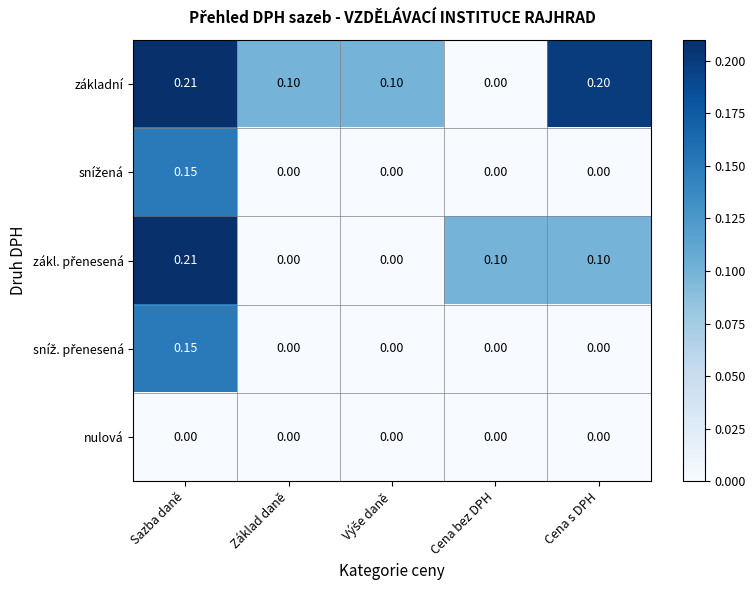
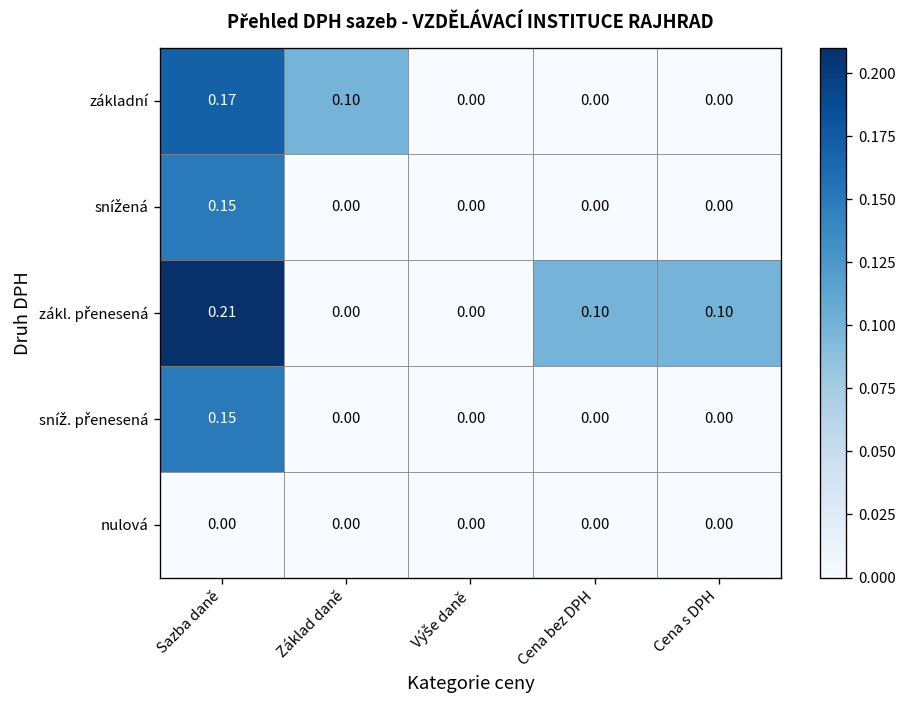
  {
    "základní": {
-     "Sazba daně": 0.21,
+     "Sazba daně": 0.17,
      "Základ daně": 0.10,
-     "Výše daně": 0.10,
+     "Výše daně": 0.00,
      "Cena bez DPH": 0.00,
-     "Cena s DPH": 0.20
+     "Cena s DPH": 0.00
    },
    "snížená": {
      "Sazba daně": 0.15,
      "Základ daně": 0.00,
      "Výše daně": 0.00,
      "Cena bez DPH": 0.00,
      "Cena s DPH": 0.00
    },
    "zákl. přenesená": {
      "Sazba daně": 0.21,
      "Základ daně": 0.00,
      "Výše daně": 0.00,
      "Cena bez DPH": 0.10,
      "Cena s DPH": 0.10
    },
    "sníž. přenesená": {
      "Sazba daně": 0.15,
      "Základ daně": 0.00,
      "Výše daně": 0.00,
      "Cena bez DPH": 0.00,
      "Cena s DPH": 0.00
    },
    "nulová": {
      "Sazba daně": 0.00,
      "Základ daně": 0.00,
      "Výše daně": 0.00,
      "Cena bez DPH": 0.00,
      "Cena s DPH": 0.00
    }
  }
